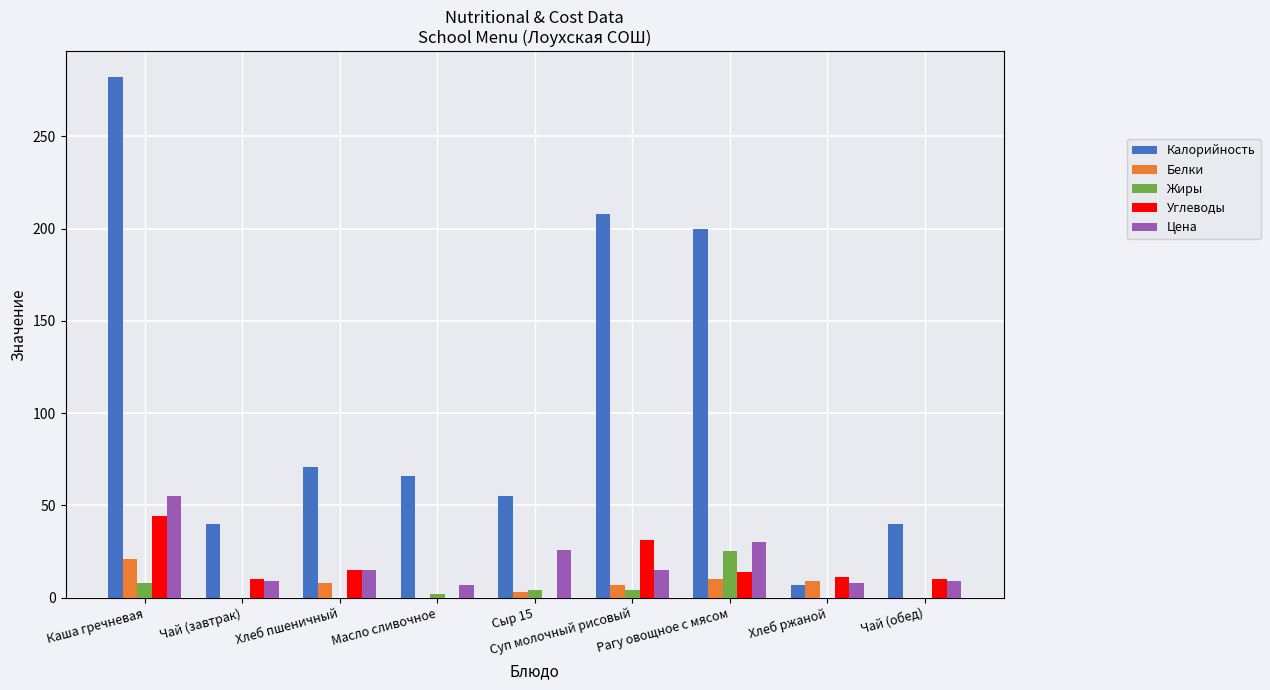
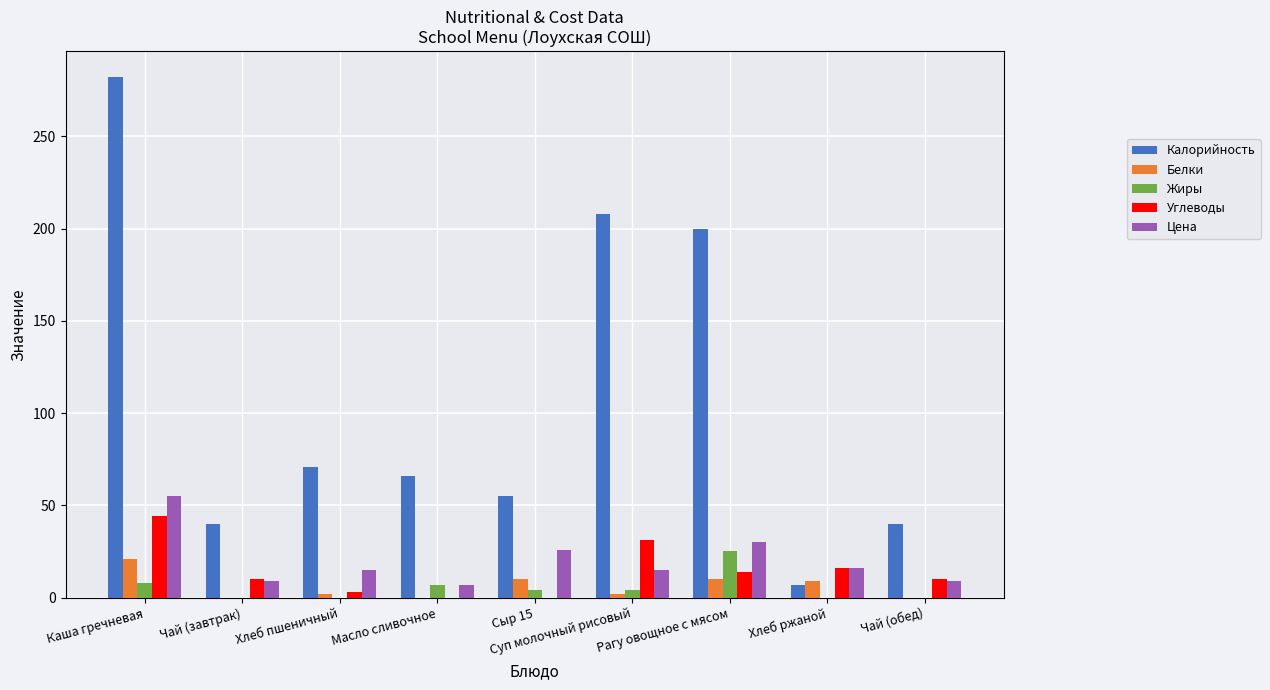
  {
    "Калорийность": {
      "Каша гречневая": 282,
      "Чай (завтрак)": 40,
      "Хлеб пшеничный": 71,
      "Масло сливочное": 66,
      "Сыр 15": 55,
      "Суп молочный рисовый": 208,
      "Рагу овощное с мясом": 200,
      "Хлеб ржаной": 7,
      "Чай (обед)": 40
    },
    "Белки": {
      "Каша гречневая": 21,
      "Чай (завтрак)": 0,
-     "Хлеб пшеничный": 8,
+     "Хлеб пшеничный": 2,
      "Масло сливочное": 0,
-     "Сыр 15": 3,
-     "Суп молочный рисовый": 7,
+     "Сыр 15": 10,
+     "Суп молочный рисовый": 2,
      "Рагу овощное с мясом": 10,
      "Хлеб ржаной": 9,
      "Чай (обед)": 0
    },
    "Жиры": {
      "Каша гречневая": 8,
      "Чай (завтрак)": 0,
      "Хлеб пшеничный": 0,
-     "Масло сливочное": 2,
+     "Масло сливочное": 7,
      "Сыр 15": 4,
      "Суп молочный рисовый": 4,
      "Рагу овощное с мясом": 25,
      "Хлеб ржаной": 0,
      "Чай (обед)": 0
    },
    "Углеводы": {
      "Каша гречневая": 44,
      "Чай (завтрак)": 10,
-     "Хлеб пшеничный": 15,
+     "Хлеб пшеничный": 3,
      "Масло сливочное": 0,
      "Сыр 15": 0,
      "Суп молочный рисовый": 31,
      "Рагу овощное с мясом": 14,
-     "Хлеб ржаной": 11,
+     "Хлеб ржаной": 16,
      "Чай (обед)": 10
    },
    "Цена": {
      "Каша гречневая": 55,
      "Чай (завтрак)": 9,
      "Хлеб пшеничный": 15,
      "Масло сливочное": 7,
      "Сыр 15": 26,
      "Суп молочный рисовый": 15,
      "Рагу овощное с мясом": 30,
-     "Хлеб ржаной": 8,
+     "Хлеб ржаной": 16,
      "Чай (обед)": 9
    }
  }
